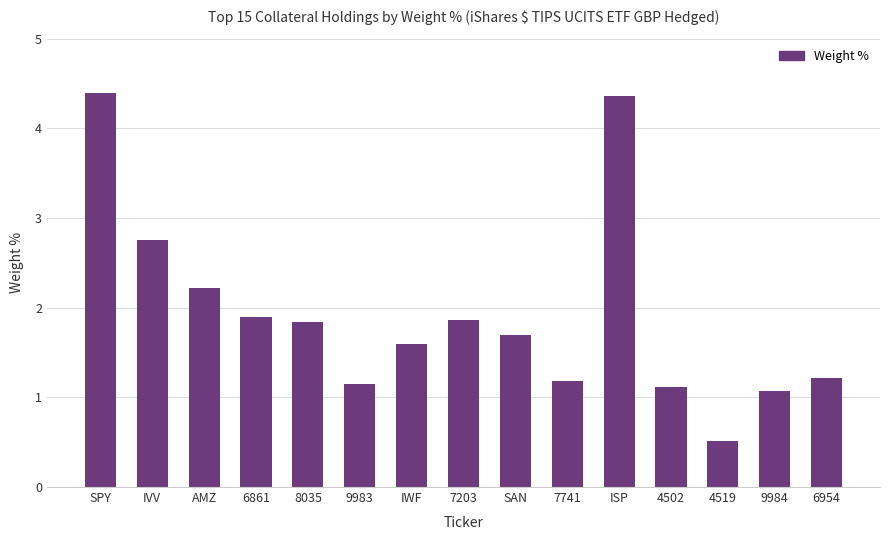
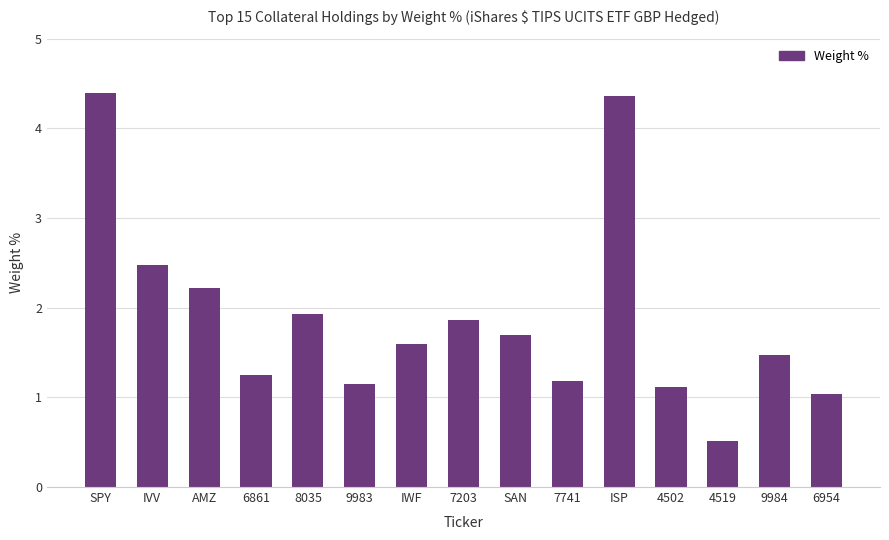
  {
    "SPY": 4.4,
-   "IVV": 2.8,
+   "IVV": 2.5,
    "AMZ": 2.2,
-   "6861": 1.9,
-   "8035": 1.8,
+   "6861": 1.3,
+   "8035": 1.9,
    "9983": 1.2,
    "IWF": 1.6,
    "7203": 1.9,
    "SAN": 1.7,
    "7741": 1.2,
    "ISP": 4.4,
    "4502": 1.1,
    "4519": 0.5,
-   "9984": 1.1,
-   "6954": 1.2
+   "9984": 1.5,
+   "6954": 1.0
  }
